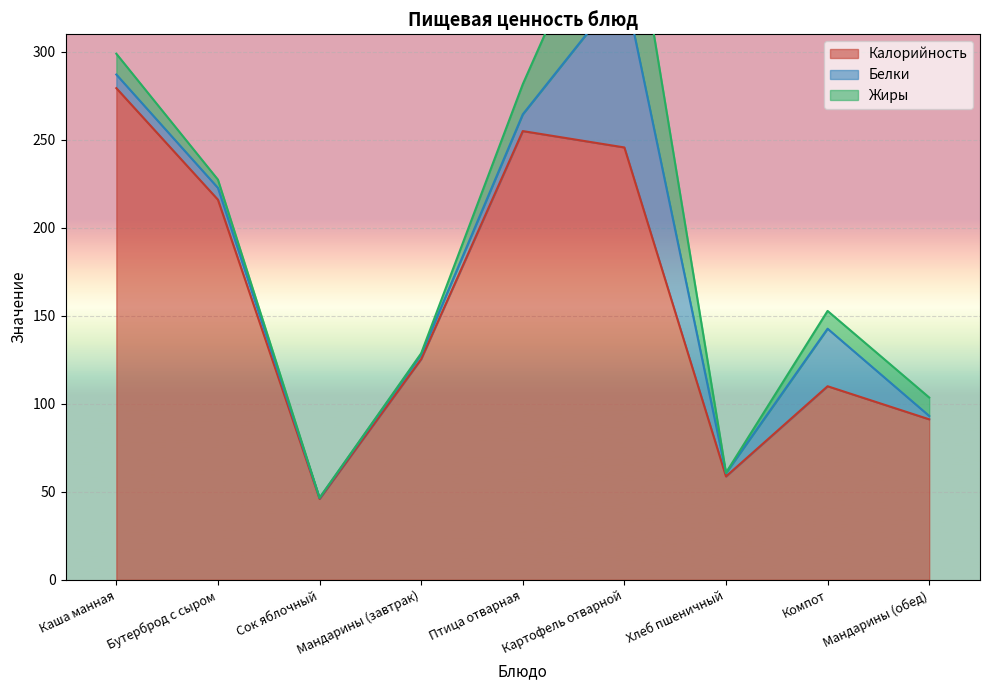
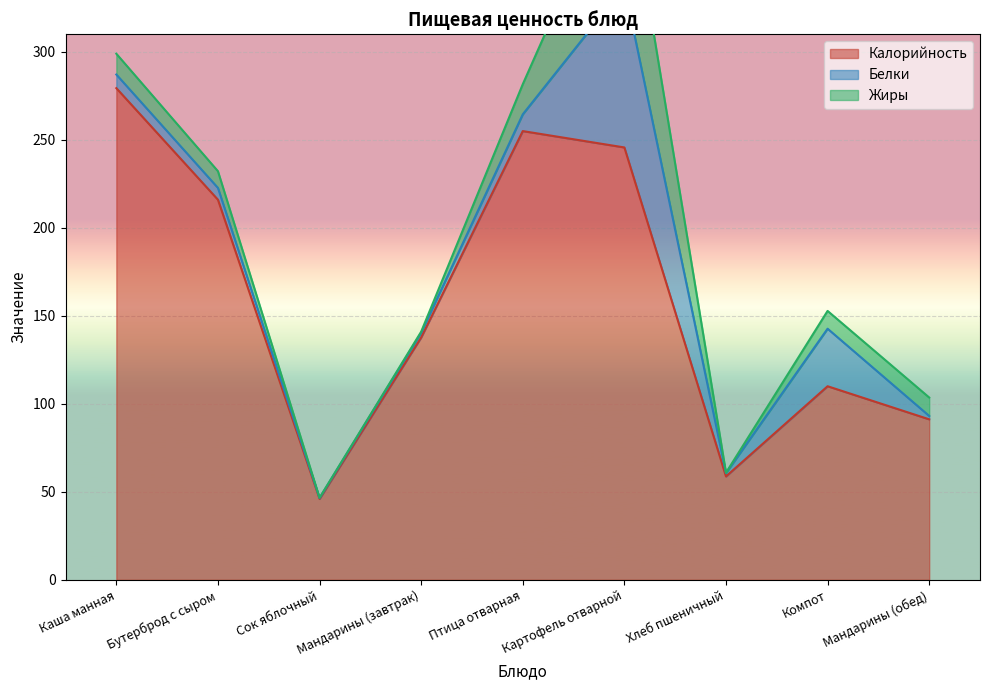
  {
    "Калорийность": {
      "Каша манная": 279,
      "Бутерброд с сыром": 216,
-     "Мандарины (завтрак)": 125,
+     "Мандарины (завтрак)": 138,
      "Птица отварная": 255,
      "Картофель отварной": 246,
      "Хлеб пшеничный": 59,
      "Компот": 110,
      "Мандарины (обед)": 91
    },
    "Белки": {
      "Каша манная": 8,
      "Бутерброд с сыром": 7,
      "Птица отварная": 10,
      "Компот": 33,
      "Мандарины (обед)": 2
    },
    "Жиры": {
      "Каша манная": 12,
-     "Бутерброд с сыром": 5,
+     "Бутерброд с сыром": 10,
      "Птица отварная": 17,
      "Компот": 10,
      "Мандарины (обед)": 10
    }
  }
